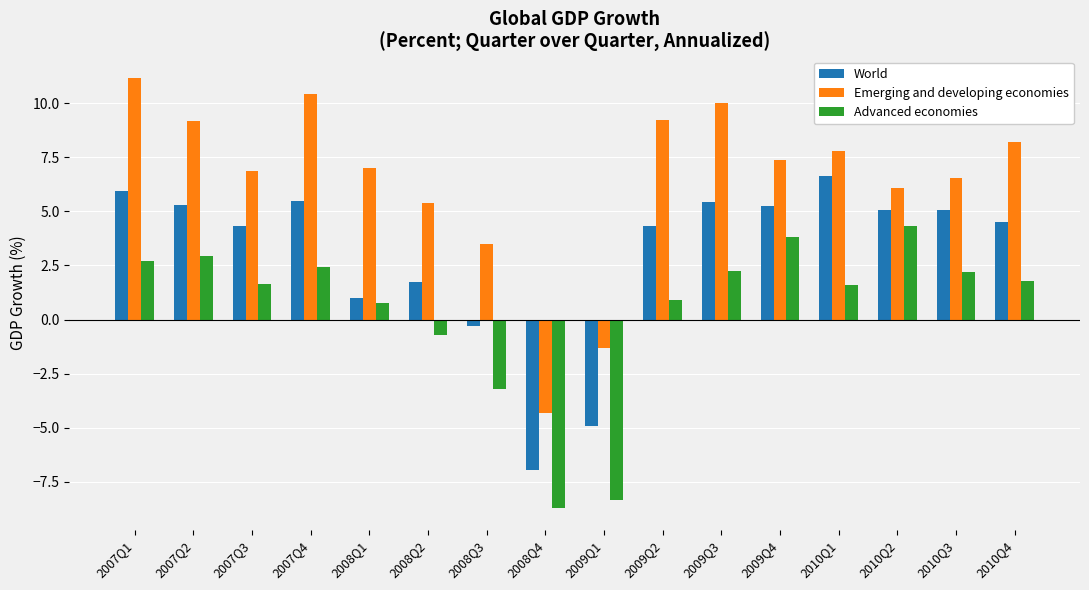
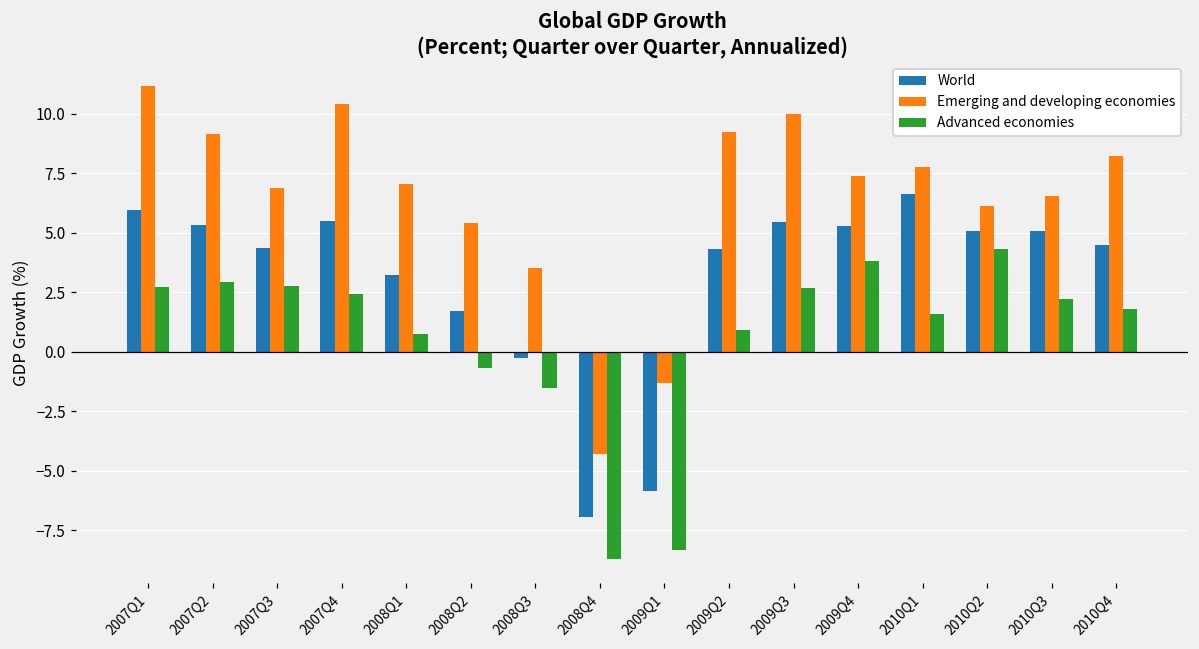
  {
    "World": {
      "2007Q1": 5.9,
      "2007Q2": 5.3,
      "2007Q3": 4.3,
      "2007Q4": 5.5,
-     "2008Q1": 1.0,
+     "2008Q1": 3.2,
      "2008Q2": 1.7,
      "2008Q3": -0.3,
      "2008Q4": -7.0,
-     "2009Q1": -4.9,
+     "2009Q1": -5.8,
      "2009Q2": 4.3,
      "2009Q3": 5.4,
      "2009Q4": 5.3,
      "2010Q1": 6.6,
      "2010Q2": 5.1,
      "2010Q3": 5.1,
      "2010Q4": 4.5
    },
    "Emerging and developing economies": {
      "2007Q1": 11.2,
      "2007Q2": 9.2,
      "2007Q3": 6.9,
      "2007Q4": 10.4,
      "2008Q1": 7.0,
      "2008Q2": 5.4,
      "2008Q3": 3.5,
      "2008Q4": -4.3,
      "2009Q1": -1.3,
      "2009Q2": 9.2,
      "2009Q3": 10.0,
      "2009Q4": 7.4,
      "2010Q1": 7.8,
      "2010Q2": 6.1,
      "2010Q3": 6.5,
      "2010Q4": 8.2
    },
    "Advanced economies": {
      "2007Q1": 2.7,
      "2007Q2": 2.9,
-     "2007Q3": 1.6,
+     "2007Q3": 2.8,
      "2007Q4": 2.4,
      "2008Q1": 0.7,
      "2008Q2": -0.7,
-     "2008Q3": -3.2,
+     "2008Q3": -1.5,
      "2008Q4": -8.7,
      "2009Q1": -8.4,
      "2009Q2": 0.9,
-     "2009Q3": 2.3,
+     "2009Q3": 2.7,
      "2009Q4": 3.8,
      "2010Q1": 1.6,
      "2010Q2": 4.3,
      "2010Q3": 2.2,
      "2010Q4": 1.8
    }
  }
